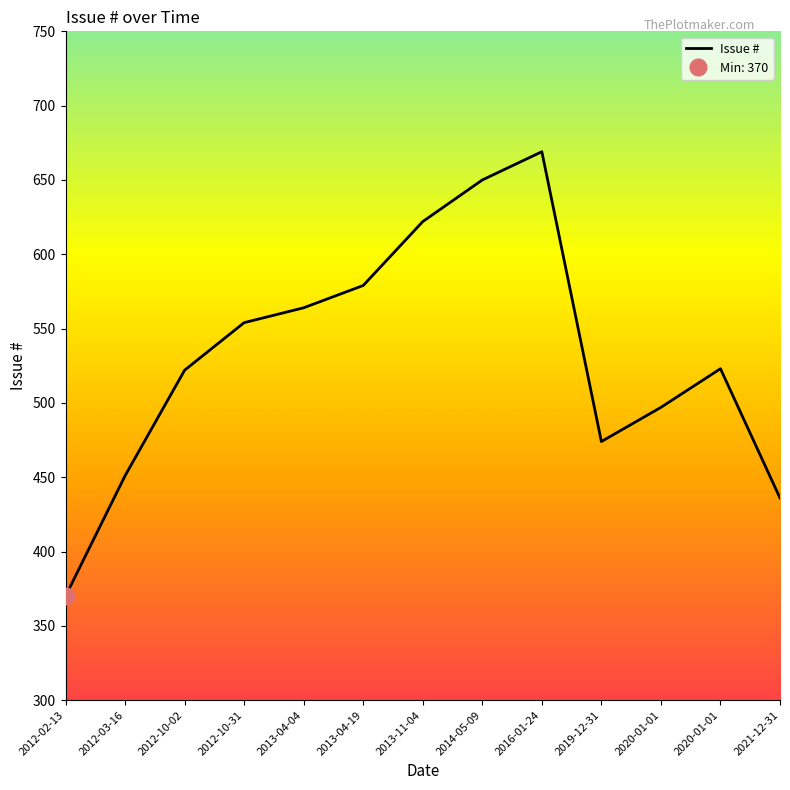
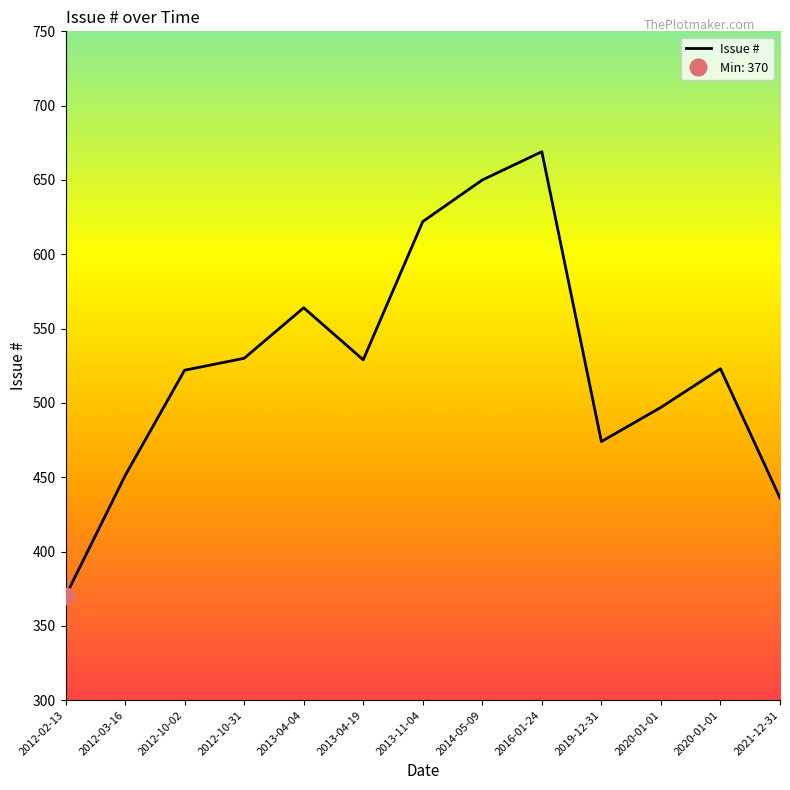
  {
    "Issue #": {
      "2012-03-16": 451,
      "2012-10-02": 522,
-     "2012-10-31": 554,
+     "2012-10-31": 530,
      "2013-04-04": 564,
-     "2013-04-19": 579,
+     "2013-04-19": 529,
      "2013-11-04": 622,
      "2014-05-09": 650,
      "2016-01-24": 669,
      "2019-12-31": 474,
      "2021-12-31": 436
    }
  }
